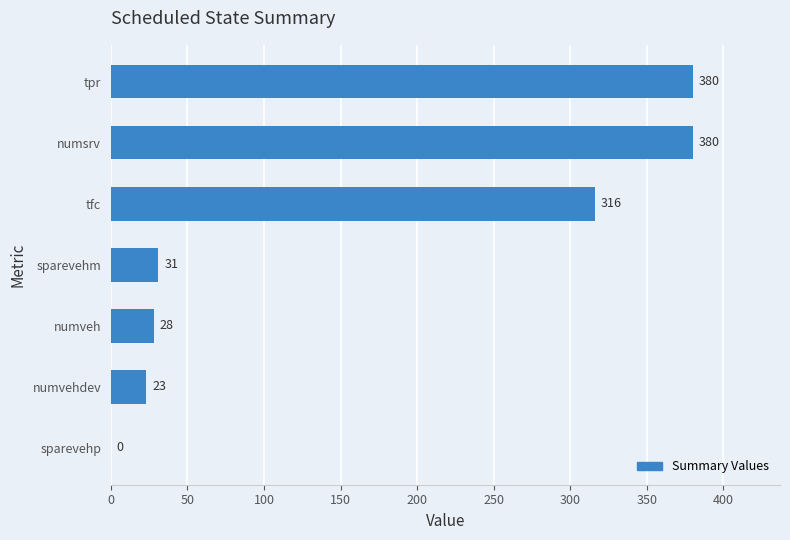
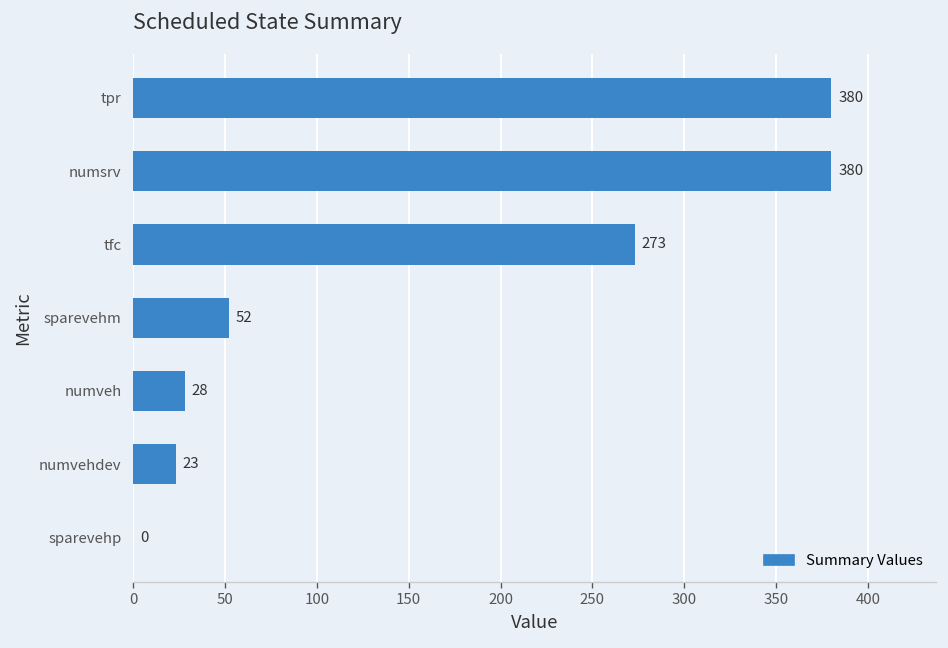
  {
    "tpr": 380,
    "numsrv": 380,
-   "tfc": 316,
-   "sparevehm": 31,
+   "tfc": 273,
+   "sparevehm": 52,
    "numveh": 28,
    "numvehdev": 23,
    "sparevehp": 0
  }
